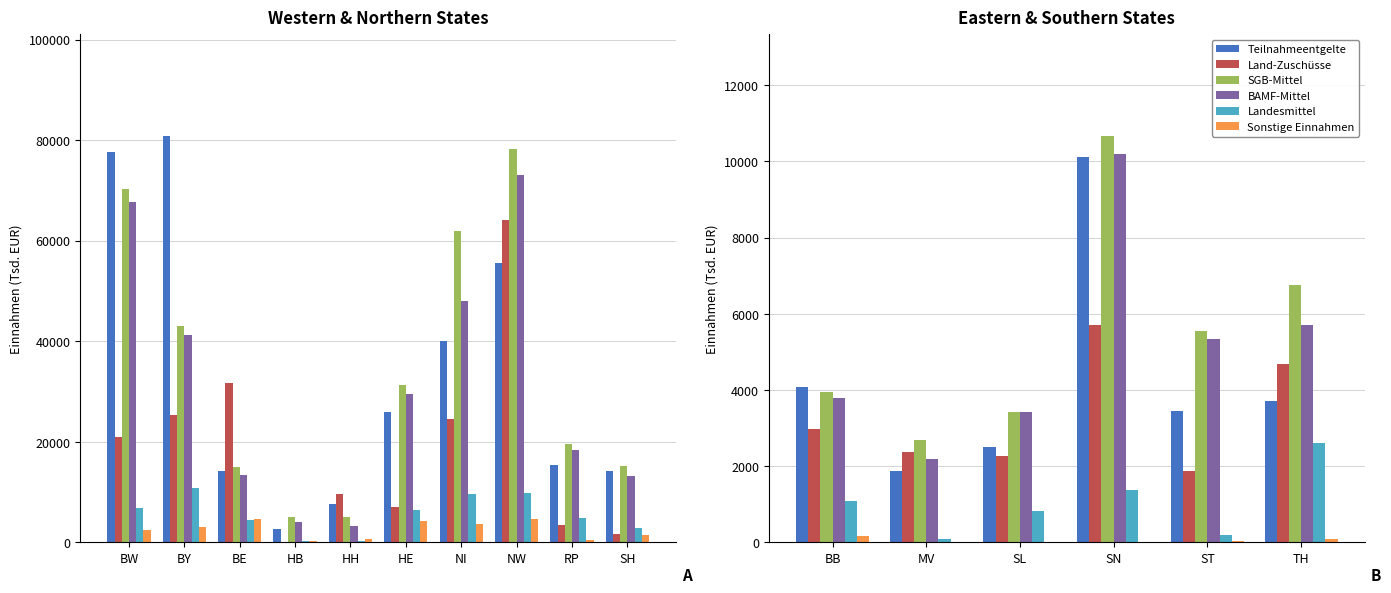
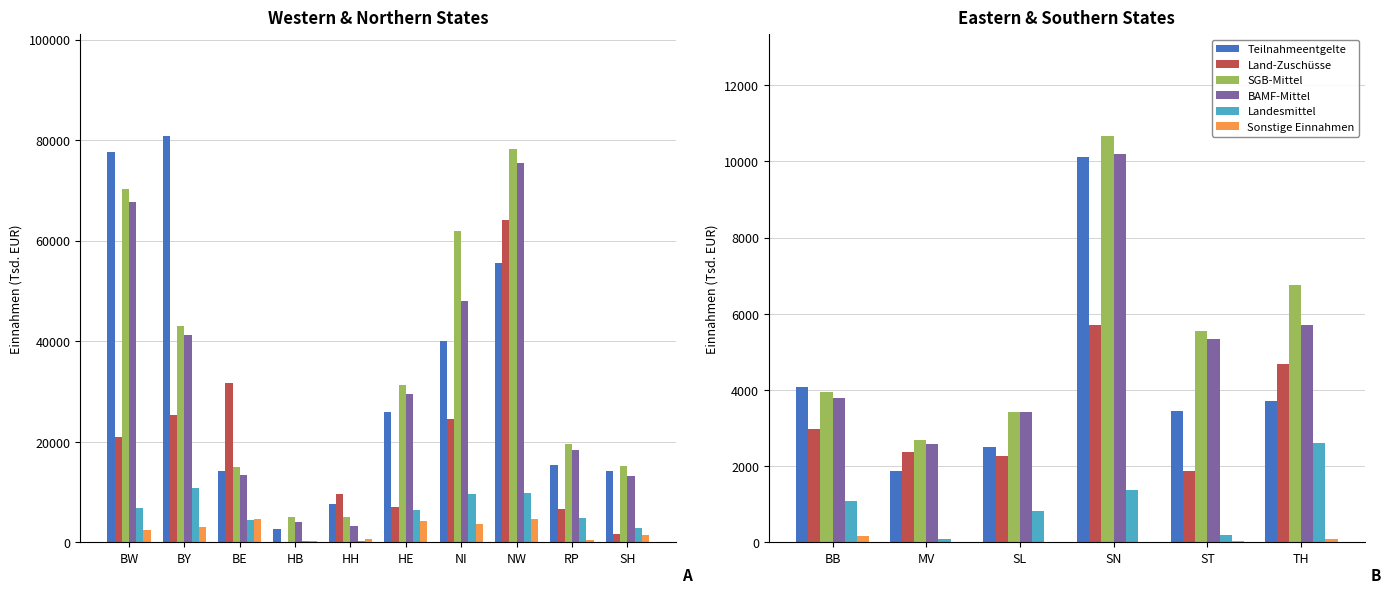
  {
    "Western & Northern States": {
      "Land-Zuschüsse": {
        "BW": 21000,
        "BY": 25000,
        "BE": 32000,
        "HH": 10000,
        "HE": 7000,
        "NI": 25000,
        "NW": 64000,
-       "RP": 3000,
+       "RP": 7000,
        "SH": 2000
      },
      "SGB-Mittel": {
        "BW": 70000,
        "BY": 43000,
        "BE": 15000,
        "HB": 5000,
        "HH": 5000,
        "HE": 31000,
        "NI": 62000,
        "NW": 78000,
        "RP": 20000,
        "SH": 15000
      },
      "BAMF-Mittel": {
        "BW": 68000,
        "BY": 41000,
        "BE": 13000,
        "HB": 4000,
        "HH": 3000,
        "HE": 30000,
        "NI": 48000,
-       "NW": 73000,
+       "NW": 76000,
        "RP": 18000,
        "SH": 13000
      },
      "Sonstige Einnahmen": {
        "BW": 3000,
        "BY": 3000,
        "BE": 5000,
        "HH": 1000,
        "HE": 4000,
        "NI": 4000,
        "NW": 5000,
        "RP": 1000,
        "SH": 2000
      }
    },
    "Eastern & Southern States": {
      "Land-Zuschüsse": {
        "BB": 3000,
        "MV": 2400,
        "SL": 2300,
        "SN": 5700,
        "ST": 1900,
        "TH": 4700
      },
      "SGB-Mittel": {
        "BB": 3900,
        "MV": 2700,
        "SL": 3400,
        "SN": 10700,
        "ST": 5600,
        "TH": 6800
      },
      "BAMF-Mittel": {
        "BB": 3800,
-       "MV": 2200,
+       "MV": 2600,
        "SL": 3400,
        "SN": 10200,
        "ST": 5300,
        "TH": 5700
      },
      "Sonstige Einnahmen": {
        "BB": 200,
        "SN": 0,
        "TH": 100
      }
    }
  }
